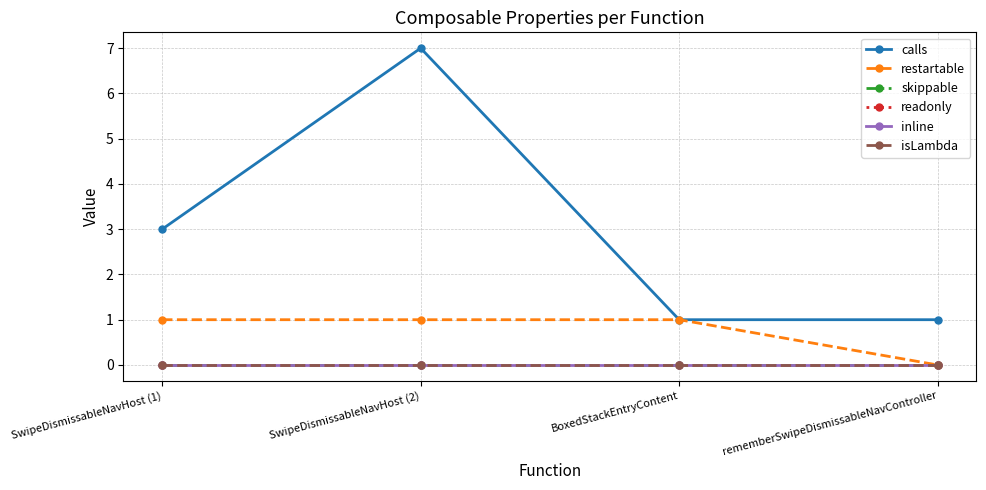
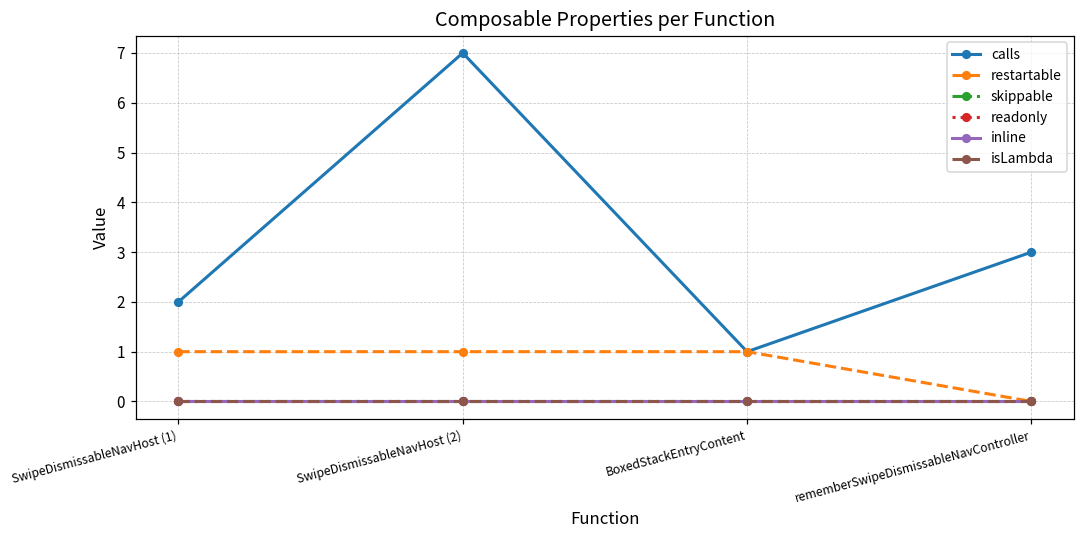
  {
    "calls": {
-     "SwipeDismissableNavHost (1)": 3,
+     "SwipeDismissableNavHost (1)": 2,
      "SwipeDismissableNavHost (2)": 7,
-     "rememberSwipeDismissableNavController": 1
+     "rememberSwipeDismissableNavController": 3
    },
    "restartable": {
      "SwipeDismissableNavHost (1)": 1,
      "SwipeDismissableNavHost (2)": 1
    },
    "isLambda": {
      "SwipeDismissableNavHost (1)": 0,
      "SwipeDismissableNavHost (2)": 0,
      "BoxedStackEntryContent": 0
    }
  }
